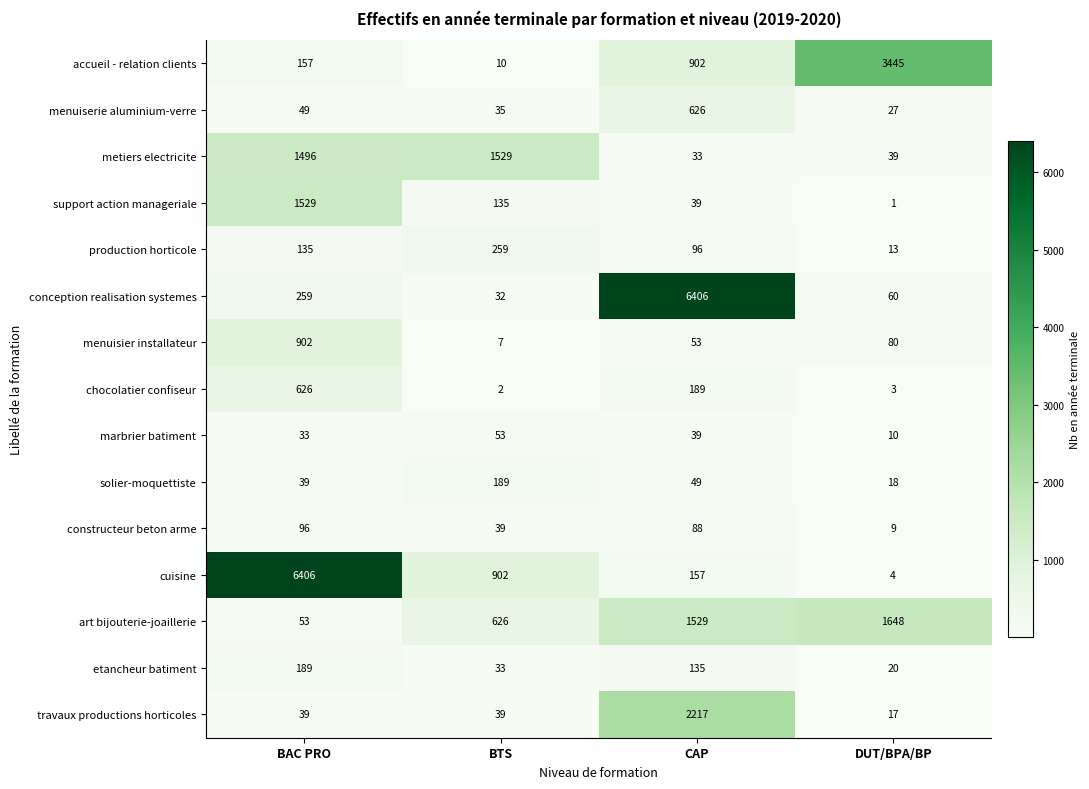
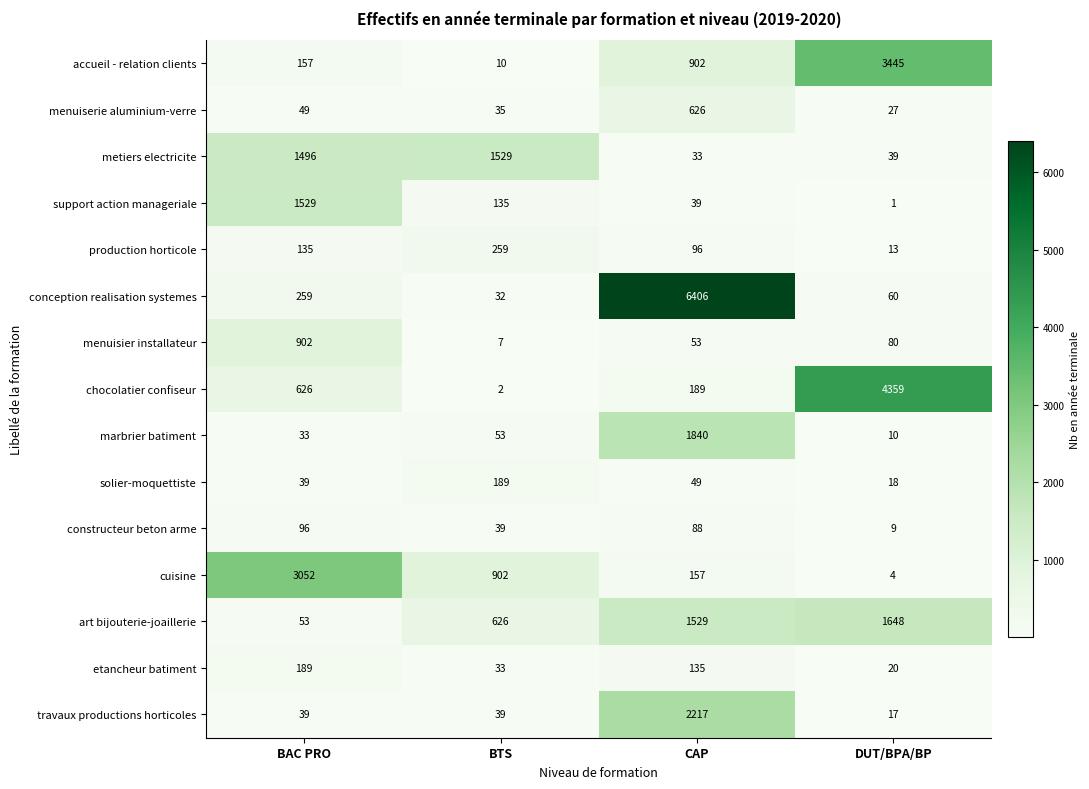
  {
    "accueil - relation clients": {
      "BAC PRO": 157,
      "BTS": 10,
      "CAP": 902,
      "DUT/BPA/BP": 3445
    },
    "menuiserie aluminium-verre": {
      "BAC PRO": 49,
      "BTS": 35,
      "CAP": 626,
      "DUT/BPA/BP": 27
    },
    "metiers electricite": {
      "BAC PRO": 1496,
      "BTS": 1529,
      "CAP": 33,
      "DUT/BPA/BP": 39
    },
    "support action manageriale": {
      "BAC PRO": 1529,
      "BTS": 135,
      "CAP": 39,
      "DUT/BPA/BP": 1
    },
    "production horticole": {
      "BAC PRO": 135,
      "BTS": 259,
      "CAP": 96,
      "DUT/BPA/BP": 13
    },
    "conception realisation systemes": {
      "BAC PRO": 259,
      "BTS": 32,
      "CAP": 6406,
      "DUT/BPA/BP": 60
    },
    "menuisier installateur": {
      "BAC PRO": 902,
      "BTS": 7,
      "CAP": 53,
      "DUT/BPA/BP": 80
    },
    "chocolatier confiseur": {
      "BAC PRO": 626,
      "BTS": 2,
      "CAP": 189,
-     "DUT/BPA/BP": 3
+     "DUT/BPA/BP": 4359
    },
    "marbrier batiment": {
      "BAC PRO": 33,
      "BTS": 53,
-     "CAP": 39,
+     "CAP": 1840,
      "DUT/BPA/BP": 10
    },
    "solier-moquettiste": {
      "BAC PRO": 39,
      "BTS": 189,
      "CAP": 49,
      "DUT/BPA/BP": 18
    },
    "constructeur beton arme": {
      "BAC PRO": 96,
      "BTS": 39,
      "CAP": 88,
      "DUT/BPA/BP": 9
    },
    "cuisine": {
-     "BAC PRO": 6406,
+     "BAC PRO": 3052,
      "BTS": 902,
      "CAP": 157,
      "DUT/BPA/BP": 4
    },
    "art bijouterie-joaillerie": {
      "BAC PRO": 53,
      "BTS": 626,
      "CAP": 1529,
      "DUT/BPA/BP": 1648
    },
    "etancheur batiment": {
      "BAC PRO": 189,
      "BTS": 33,
      "CAP": 135,
      "DUT/BPA/BP": 20
    },
    "travaux productions horticoles": {
      "BAC PRO": 39,
      "BTS": 39,
      "CAP": 2217,
      "DUT/BPA/BP": 17
    }
  }
